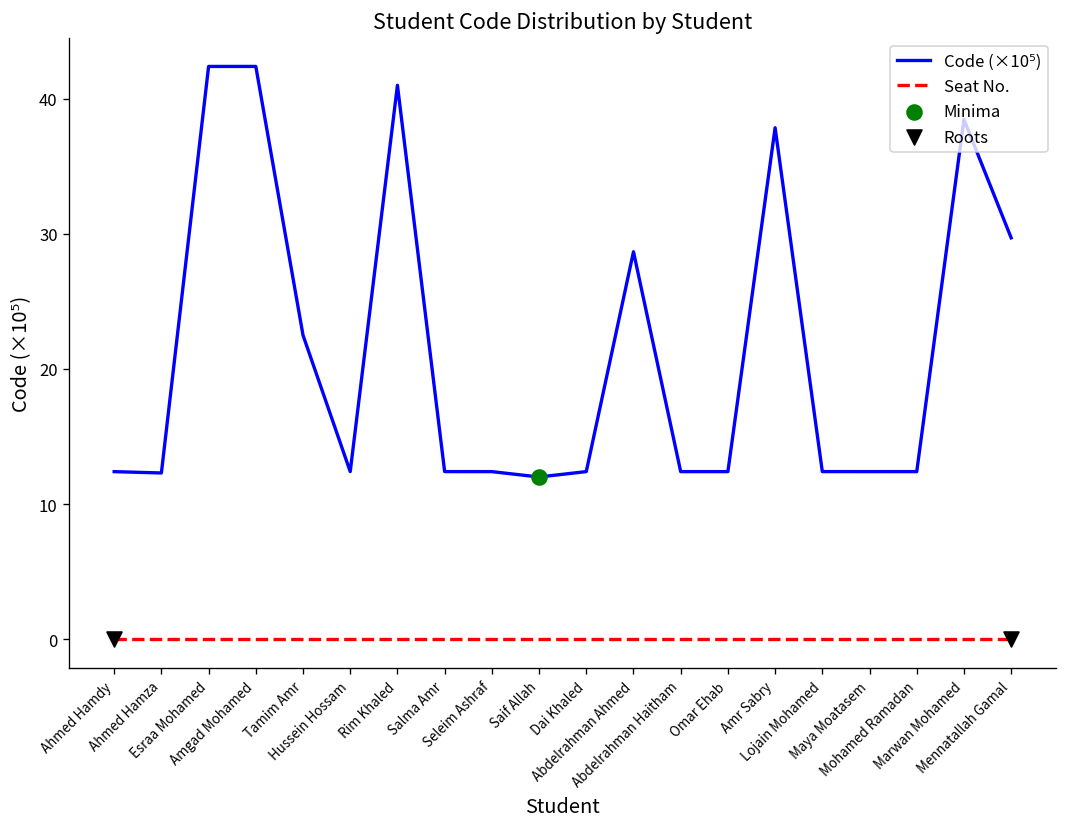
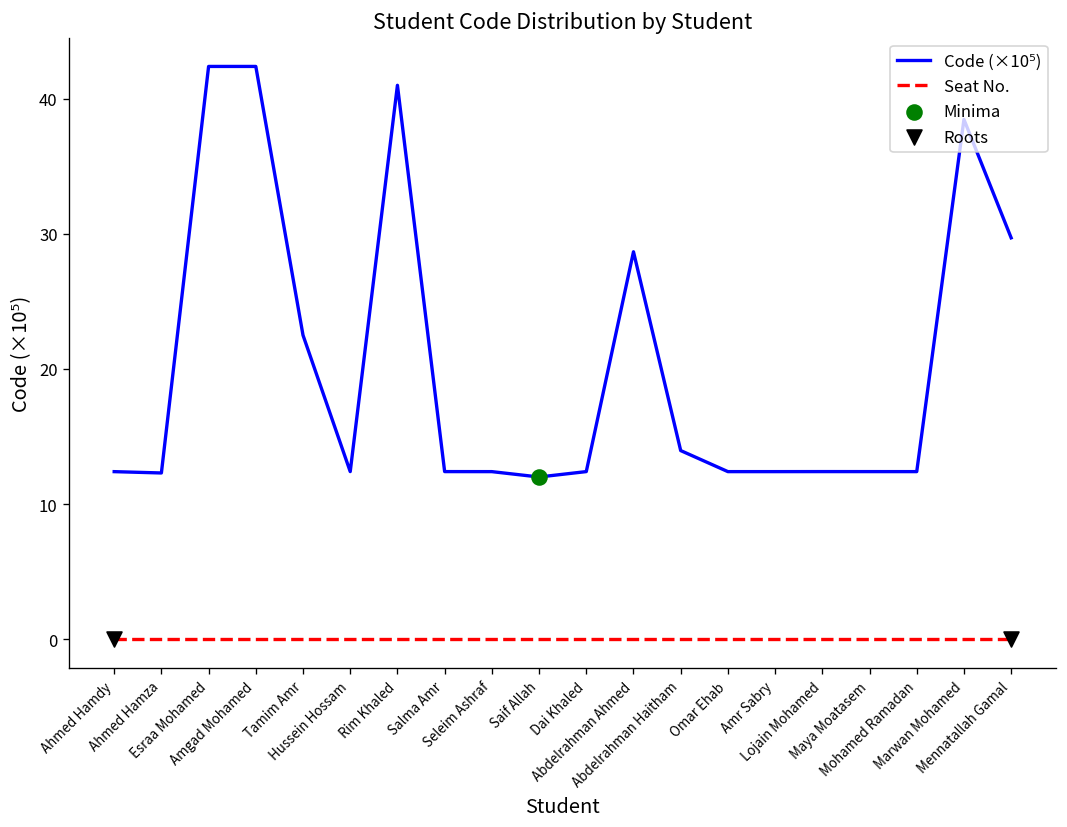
  {
    "Code (×10⁵)": {
      "Ahmed Hamdy": 12.4,
      "Ahmed Hamza": 12.3,
      "Esraa Mohamed": 42.4,
      "Amgad Mohamed": 42.4,
      "Tamim Amr": 22.5,
      "Hussein Hossam": 12.4,
      "Rim Khaled": 41.0,
      "Salma Amr": 12.4,
      "Seleim Ashraf": 12.4,
      "Dai Khaled": 12.4,
      "Abdelrahman Ahmed": 28.7,
-     "Abdelrahman Haitham": 12.4,
+     "Abdelrahman Haitham": 14.0,
      "Omar Ehab": 12.4,
-     "Amr Sabry": 37.9,
+     "Amr Sabry": 12.4,
      "Lojain Mohamed": 12.4,
      "Maya Moatasem": 12.4,
      "Mohamed Ramadan": 12.4,
      "Mennatallah Gamal": 29.7
    },
    "Seat No.": {
      "Ahmed Hamza": 0.0,
      "Esraa Mohamed": 0.0,
      "Amgad Mohamed": 0.0,
      "Tamim Amr": 0.0,
      "Hussein Hossam": 0.0,
      "Rim Khaled": 0.0,
      "Salma Amr": 0.0,
      "Seleim Ashraf": 0.0,
      "Saif Allah": 0.0,
      "Dai Khaled": 0.0,
      "Abdelrahman Ahmed": 0.0,
      "Abdelrahman Haitham": 0.0,
      "Omar Ehab": 0.0,
      "Amr Sabry": 0.0,
      "Lojain Mohamed": 0.0,
      "Maya Moatasem": 0.0,
      "Mohamed Ramadan": 0.0,
      "Marwan Mohamed": 0.0
    }
  }
